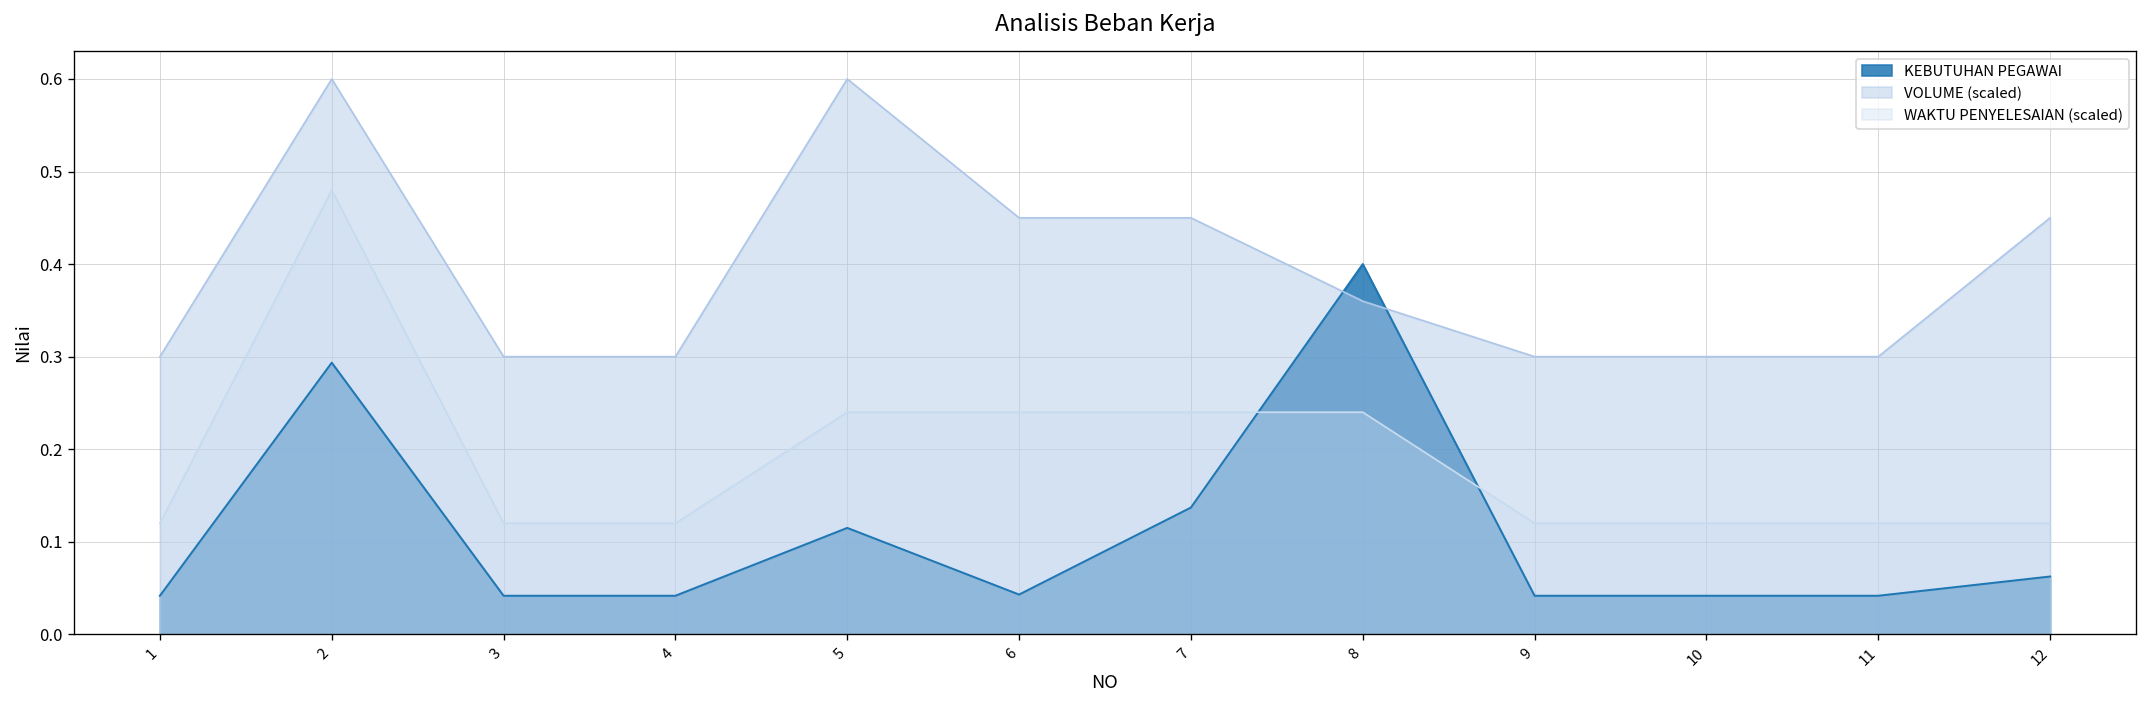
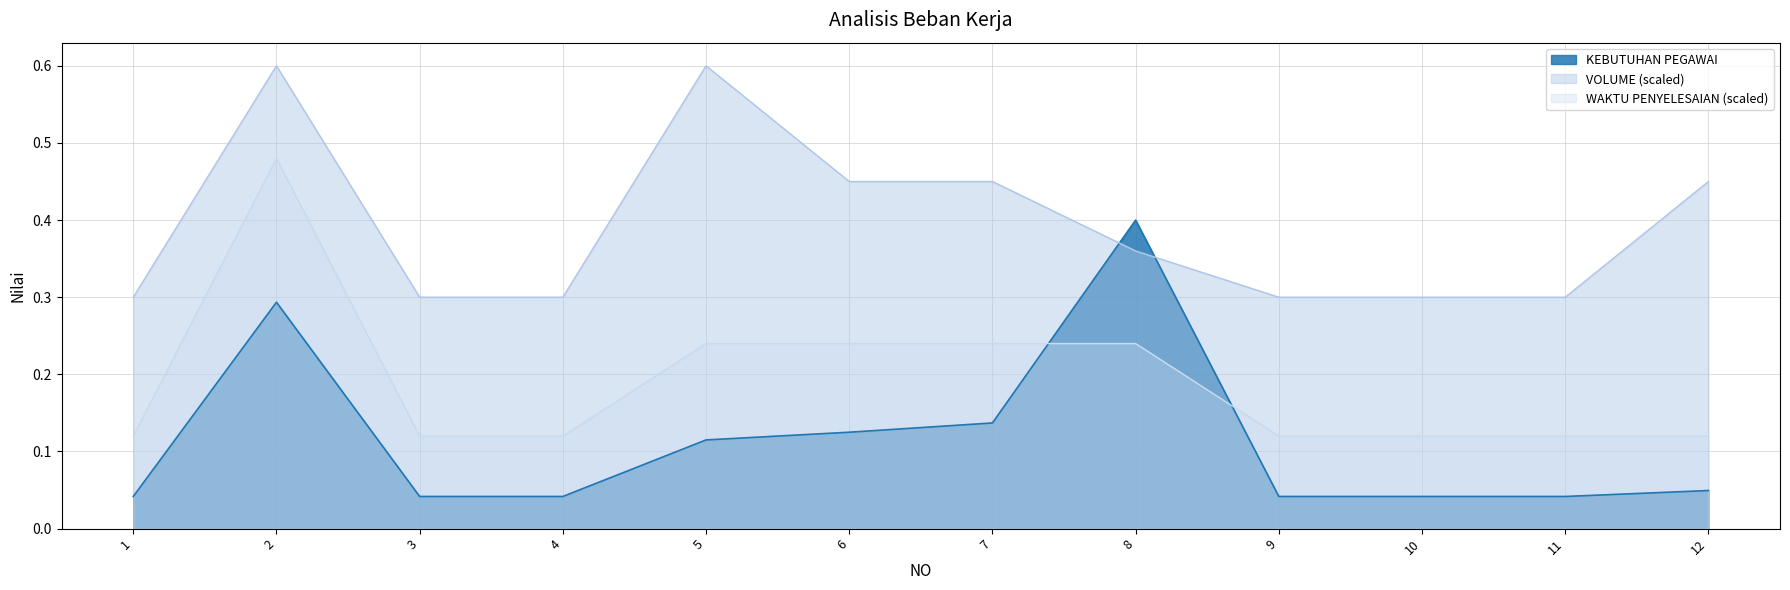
  {
    "KEBUTUHAN PEGAWAI": {
      "1": 0.04,
      "2": 0.29,
      "3": 0.04,
      "4": 0.04,
      "5": 0.12,
-     "6": 0.04,
+     "6": 0.13,
      "7": 0.14,
      "8": 0.40,
      "9": 0.04,
      "10": 0.04,
      "11": 0.04,
-     "12": 0.06
+     "12": 0.05
    }
  }
